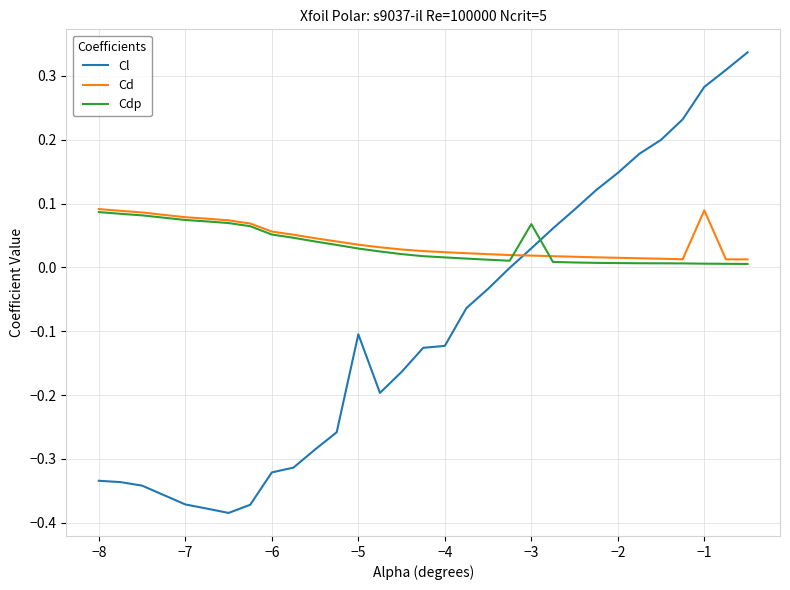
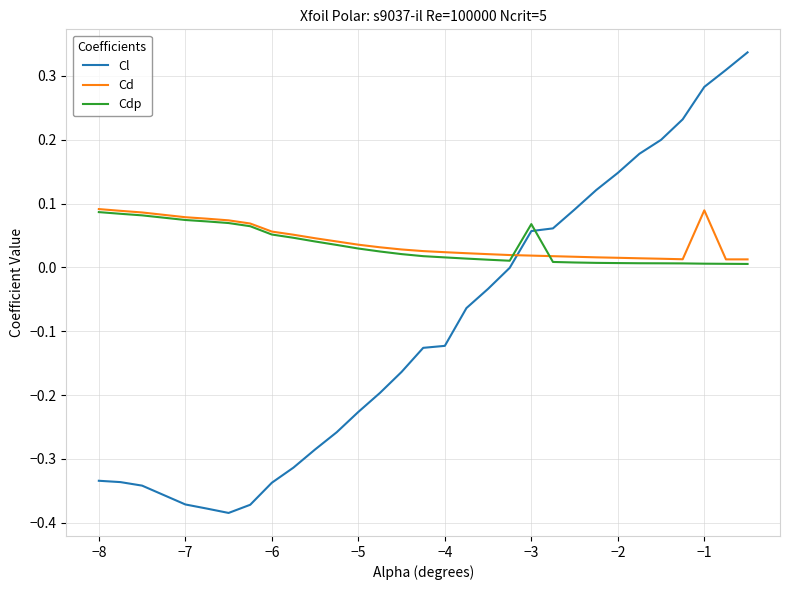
  {
    "Cl": {
      "−8": -0.33,
      "−7": -0.37,
-     "−6": -0.32,
-     "−5": -0.10,
+     "−6": -0.34,
+     "−5": -0.23,
      "−4": -0.12,
-     "−3": 0.03,
+     "−3": 0.06,
      "−2": 0.15,
      "−1": 0.28
    },
    "Cd": {
      "−8": 0.09,
      "−7": 0.08,
      "−6": 0.06,
      "−5": 0.04,
      "−4": 0.02,
      "−3": 0.02,
      "−2": 0.02,
      "−1": 0.09
    },
    "Cdp": {
      "−8": 0.09,
      "−7": 0.07,
      "−6": 0.05,
      "−5": 0.03,
      "−4": 0.02,
      "−3": 0.07,
      "−2": 0.01,
      "−1": 0.01
    }
  }
